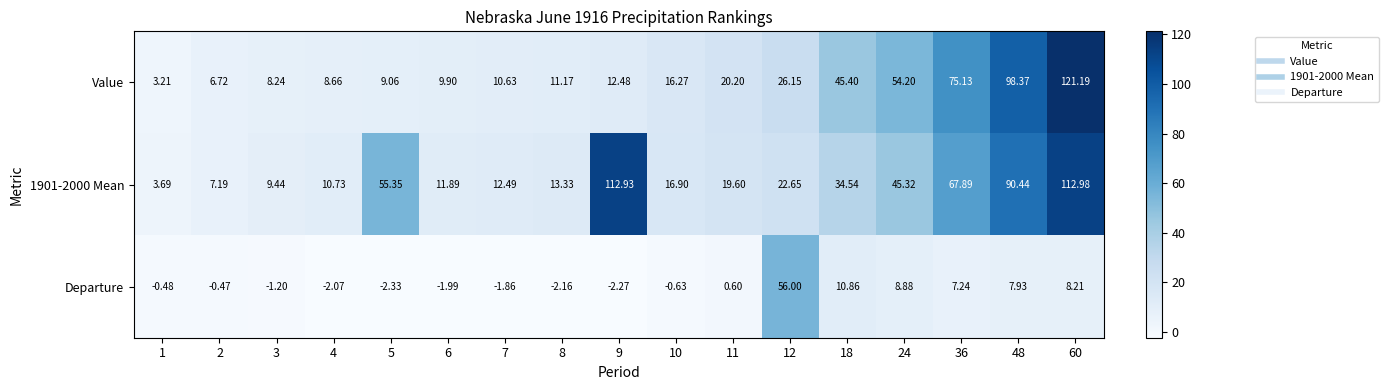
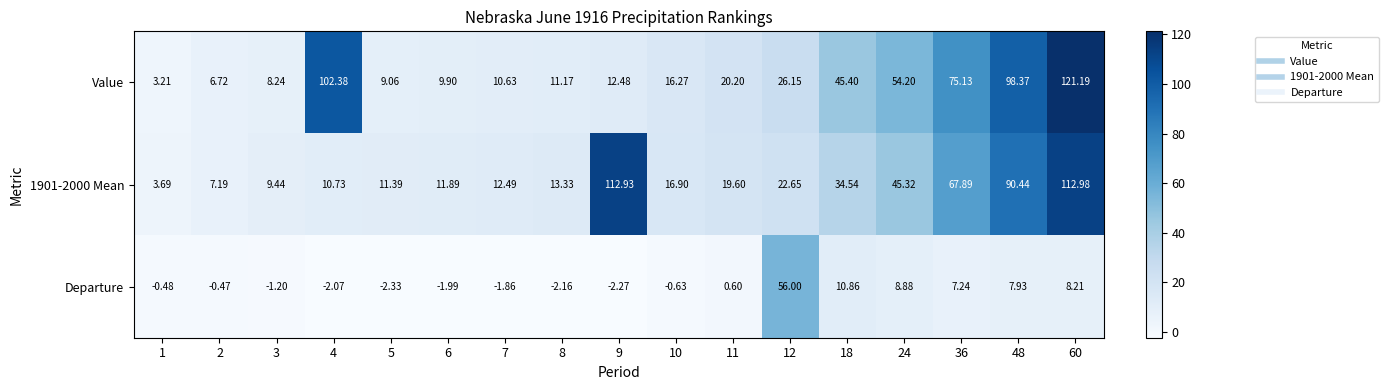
  {
    "Value": {
      "1": 3.21,
      "2": 6.72,
      "3": 8.24,
-     "4": 8.66,
+     "4": 102.38,
      "5": 9.06,
      "6": 9.90,
      "7": 10.63,
      "8": 11.17,
      "9": 12.48,
      "10": 16.27,
      "11": 20.20,
      "12": 26.15,
      "18": 45.40,
      "24": 54.20,
      "36": 75.13,
      "48": 98.37,
      "60": 121.19
    },
    "1901-2000 Mean": {
      "1": 3.69,
      "2": 7.19,
      "3": 9.44,
      "4": 10.73,
-     "5": 55.35,
+     "5": 11.39,
      "6": 11.89,
      "7": 12.49,
      "8": 13.33,
      "9": 112.93,
      "10": 16.90,
      "11": 19.60,
      "12": 22.65,
      "18": 34.54,
      "24": 45.32,
      "36": 67.89,
      "48": 90.44,
      "60": 112.98
    },
    "Departure": {
      "1": -0.48,
      "2": -0.47,
      "3": -1.20,
      "4": -2.07,
      "5": -2.33,
      "6": -1.99,
      "7": -1.86,
      "8": -2.16,
      "9": -2.27,
      "10": -0.63,
      "11": 0.60,
      "12": 56.00,
      "18": 10.86,
      "24": 8.88,
      "36": 7.24,
      "48": 7.93,
      "60": 8.21
    }
  }
